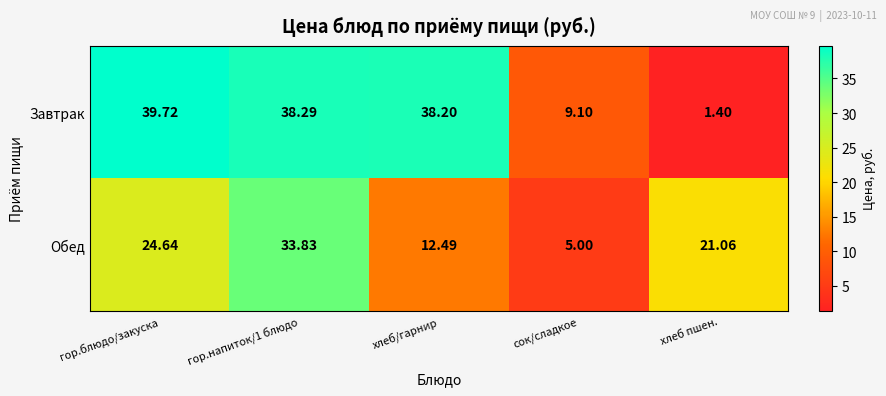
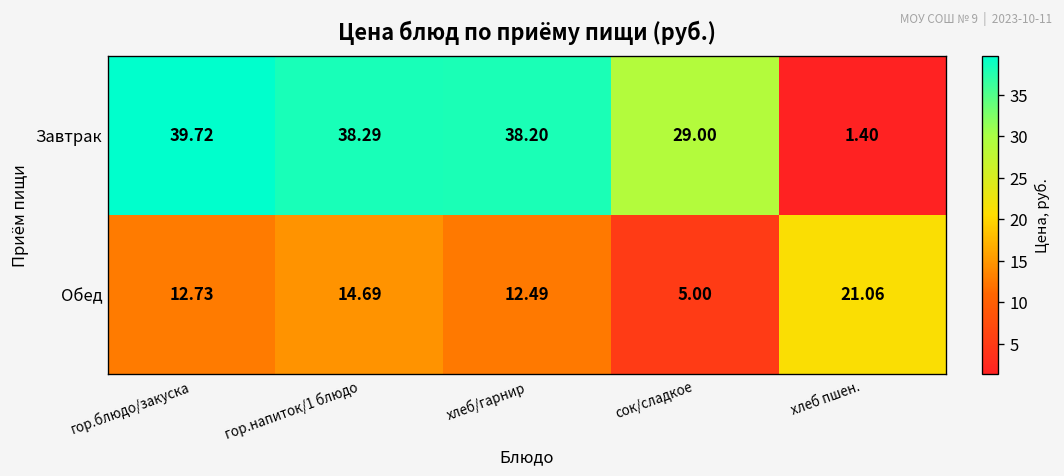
  {
    "Завтрак": {
      "гор.блюдо/закуска": 39.72,
      "гор.напиток/1 блюдо": 38.29,
      "хлеб/гарнир": 38.20,
-     "сок/сладкое": 9.10,
+     "сок/сладкое": 29.00,
      "хлеб пшен.": 1.40
    },
    "Обед": {
-     "гор.блюдо/закуска": 24.64,
-     "гор.напиток/1 блюдо": 33.83,
+     "гор.блюдо/закуска": 12.73,
+     "гор.напиток/1 блюдо": 14.69,
      "хлеб/гарнир": 12.49,
      "сок/сладкое": 5.00,
      "хлеб пшен.": 21.06
    }
  }
